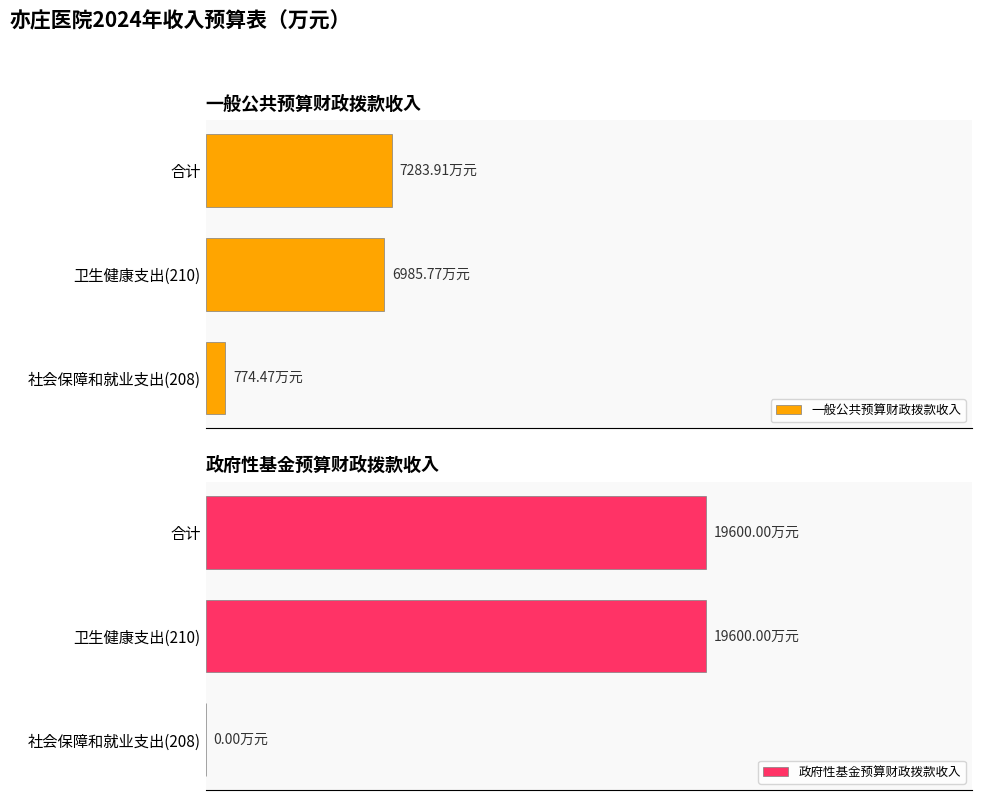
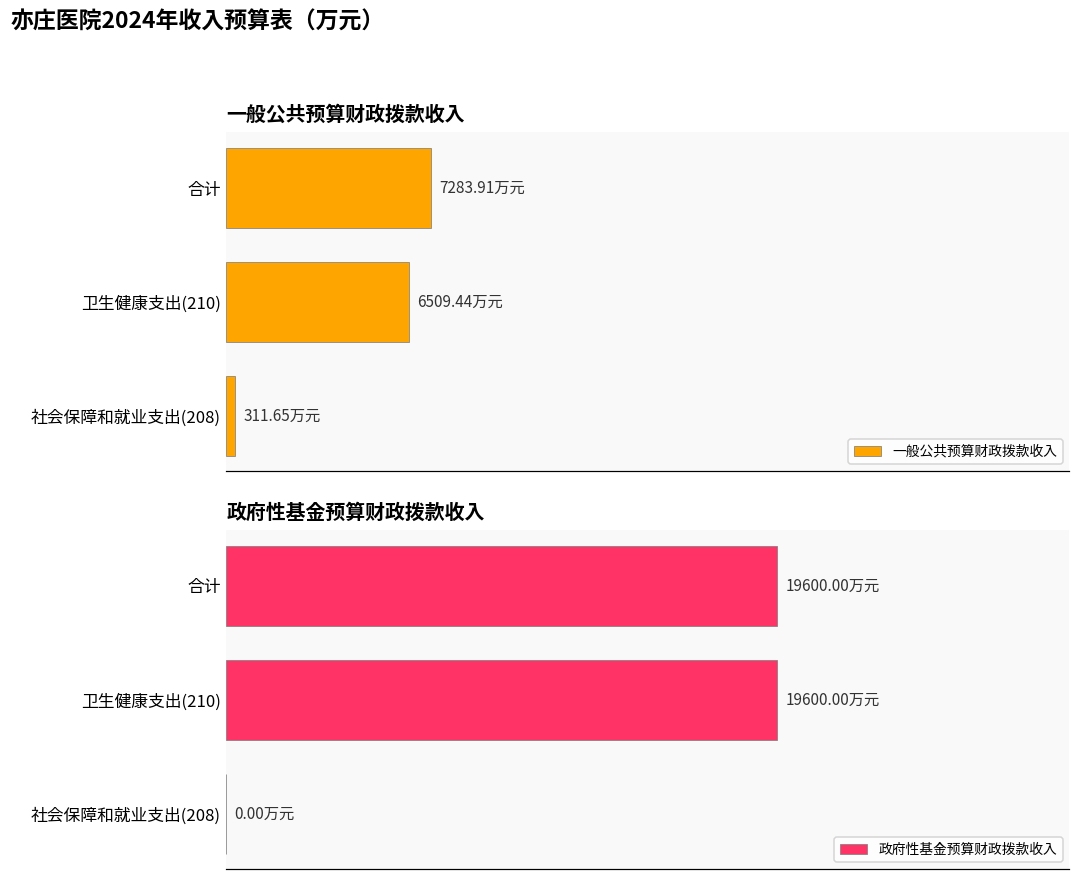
  {
    "一般公共预算财政拨款收入": {
      "合计": 7283.91,
-     "卫生健康支出(210)": 6985.77,
-     "社会保障和就业支出(208)": 774.47
+     "卫生健康支出(210)": 6509.44,
+     "社会保障和就业支出(208)": 311.65
    },
    "政府性基金预算财政拨款收入": {
      "合计": 19600.00,
      "卫生健康支出(210)": 19600.00,
      "社会保障和就业支出(208)": 0.00
    }
  }
